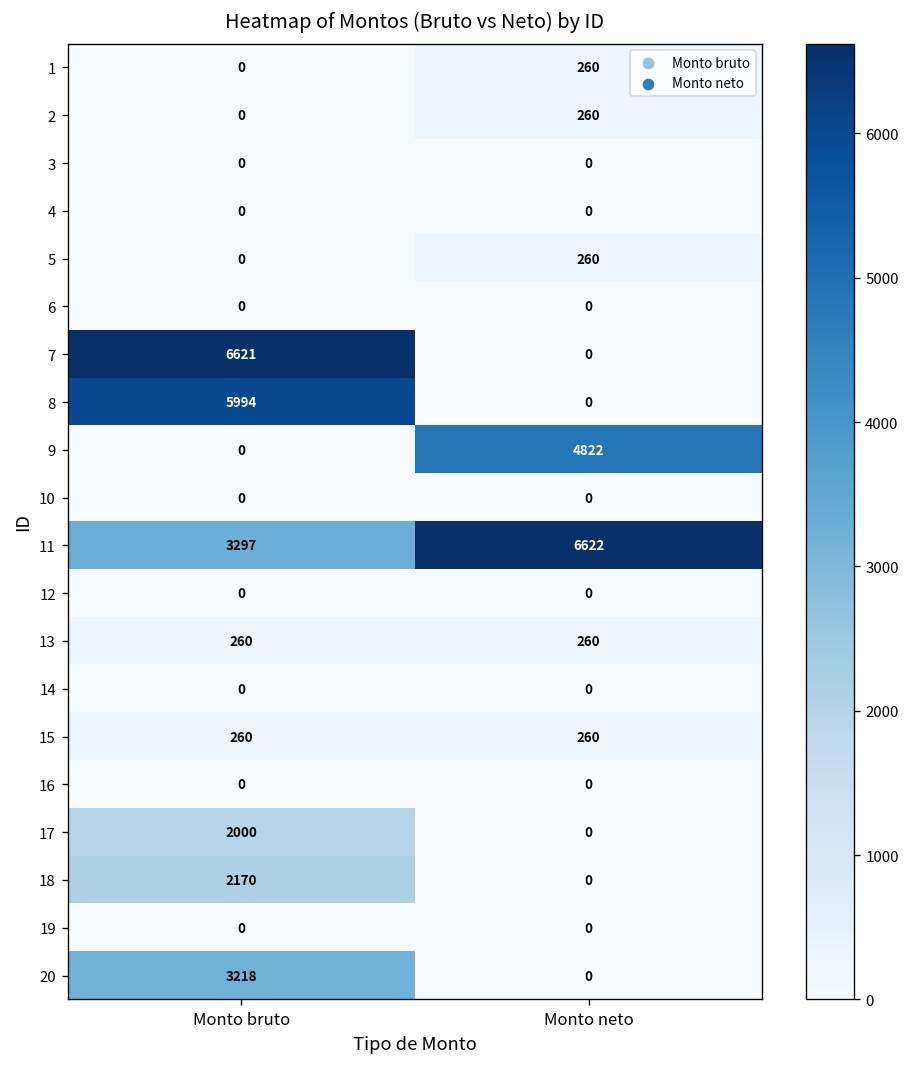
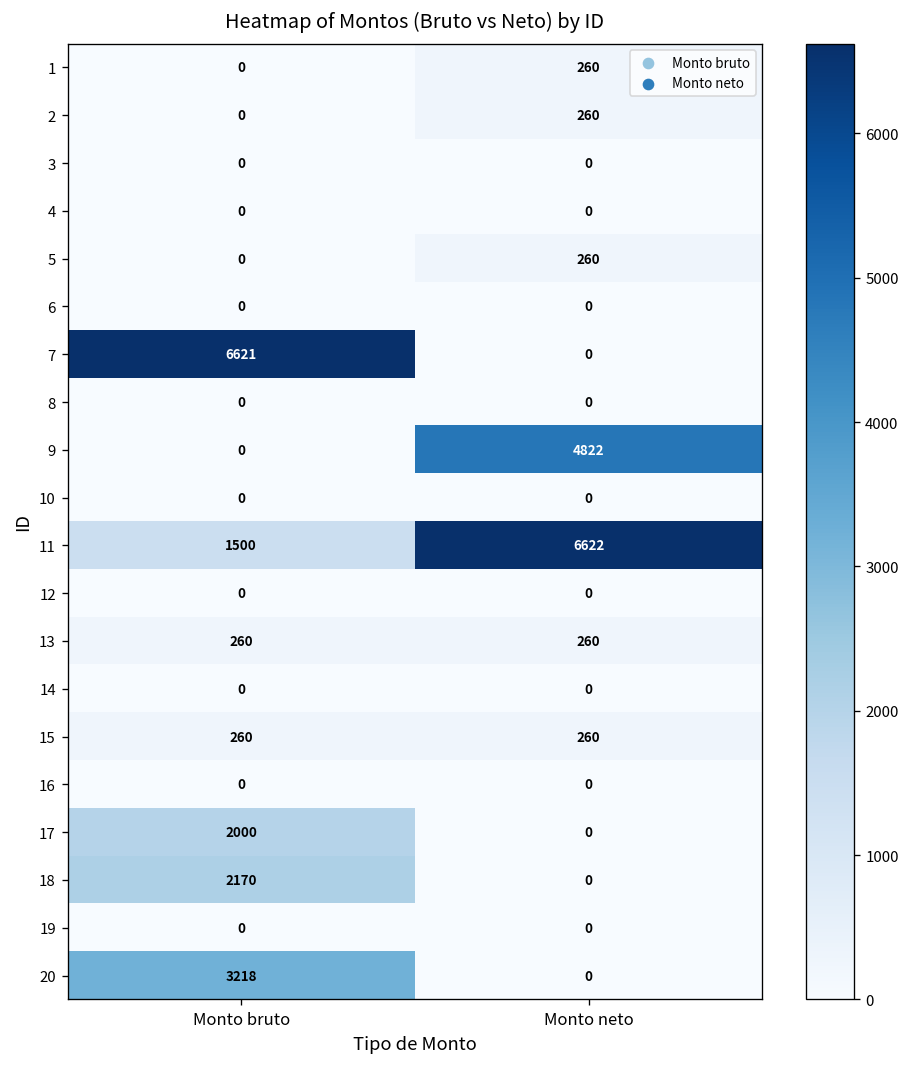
  {
    "1": {
      "Monto bruto": 0,
      "Monto neto": 260
    },
    "2": {
      "Monto bruto": 0,
      "Monto neto": 260
    },
    "3": {
      "Monto bruto": 0,
      "Monto neto": 0
    },
    "4": {
      "Monto bruto": 0,
      "Monto neto": 0
    },
    "5": {
      "Monto bruto": 0,
      "Monto neto": 260
    },
    "6": {
      "Monto bruto": 0,
      "Monto neto": 0
    },
    "7": {
      "Monto bruto": 6621,
      "Monto neto": 0
    },
    "8": {
-     "Monto bruto": 5994,
+     "Monto bruto": 0,
      "Monto neto": 0
    },
    "9": {
      "Monto bruto": 0,
      "Monto neto": 4822
    },
    "10": {
      "Monto bruto": 0,
      "Monto neto": 0
    },
    "11": {
-     "Monto bruto": 3297,
+     "Monto bruto": 1500,
      "Monto neto": 6622
    },
    "12": {
      "Monto bruto": 0,
      "Monto neto": 0
    },
    "13": {
      "Monto bruto": 260,
      "Monto neto": 260
    },
    "14": {
      "Monto bruto": 0,
      "Monto neto": 0
    },
    "15": {
      "Monto bruto": 260,
      "Monto neto": 260
    },
    "16": {
      "Monto bruto": 0,
      "Monto neto": 0
    },
    "17": {
      "Monto bruto": 2000,
      "Monto neto": 0
    },
    "18": {
      "Monto bruto": 2170,
      "Monto neto": 0
    },
    "19": {
      "Monto bruto": 0,
      "Monto neto": 0
    },
    "20": {
      "Monto bruto": 3218,
      "Monto neto": 0
    }
  }
